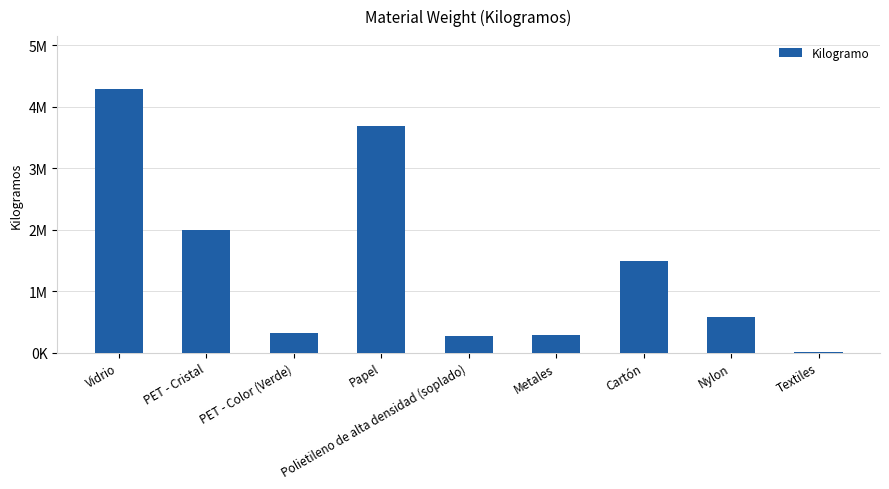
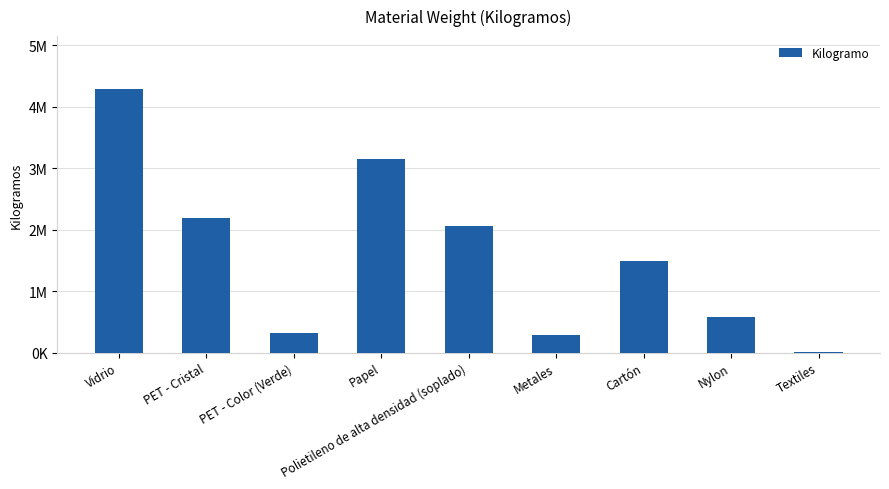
  {
    "Vidrio": 4300000,
-   "PET - Cristal": 2000000,
+   "PET - Cristal": 2200000,
    "PET - Color (Verde)": 300000,
-   "Papel": 3700000,
-   "Polietileno de alta densidad (soplado)": 300000,
+   "Papel": 3200000,
+   "Polietileno de alta densidad (soplado)": 2100000,
    "Metales": 300000,
    "Cartón": 1500000,
    "Nylon": 600000
  }
